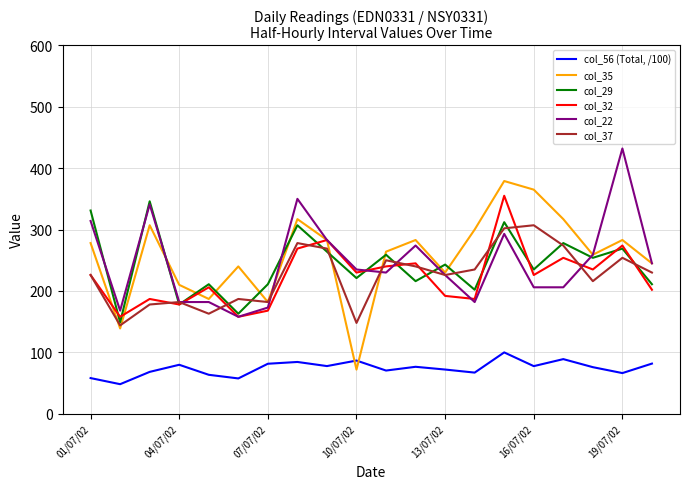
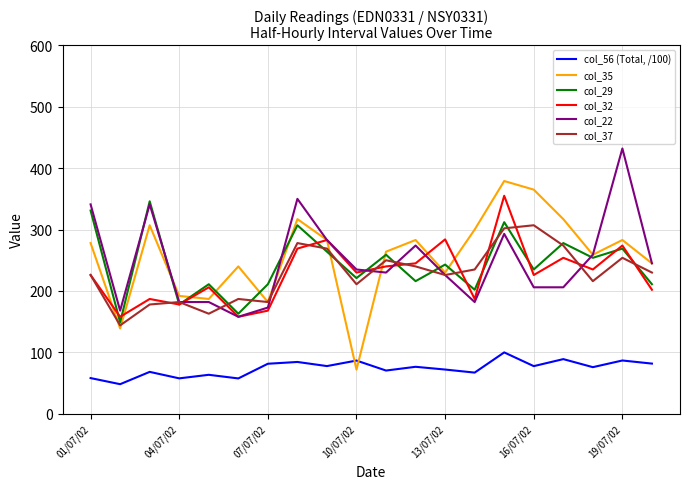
  {
    "col_56 (Total, /100)": {
      "01/07/02": 60,
-     "04/07/02": 80,
+     "04/07/02": 60,
      "07/07/02": 80,
      "10/07/02": 90,
      "13/07/02": 70,
      "16/07/02": 80,
-     "19/07/02": 70
+     "19/07/02": 90
    },
    "col_35": {
      "01/07/02": 280,
-     "04/07/02": 210,
+     "04/07/02": 190,
      "10/07/02": 70,
      "16/07/02": 370,
      "19/07/02": 280
    },
    "col_29": {
      "01/07/02": 330,
      "07/07/02": 210,
      "10/07/02": 220,
      "13/07/02": 240,
      "16/07/02": 240,
      "19/07/02": 270
    },
    "col_32": {
      "07/07/02": 170,
      "10/07/02": 230,
-     "13/07/02": 190,
+     "13/07/02": 280,
      "16/07/02": 230,
      "19/07/02": 270
    },
    "col_22": {
-     "01/07/02": 310,
+     "01/07/02": 340,
      "07/07/02": 170,
      "10/07/02": 240,
      "16/07/02": 210,
      "19/07/02": 430
    },
    "col_37": {
-     "10/07/02": 150,
+     "10/07/02": 210,
      "16/07/02": 310,
      "19/07/02": 250
    }
  }
